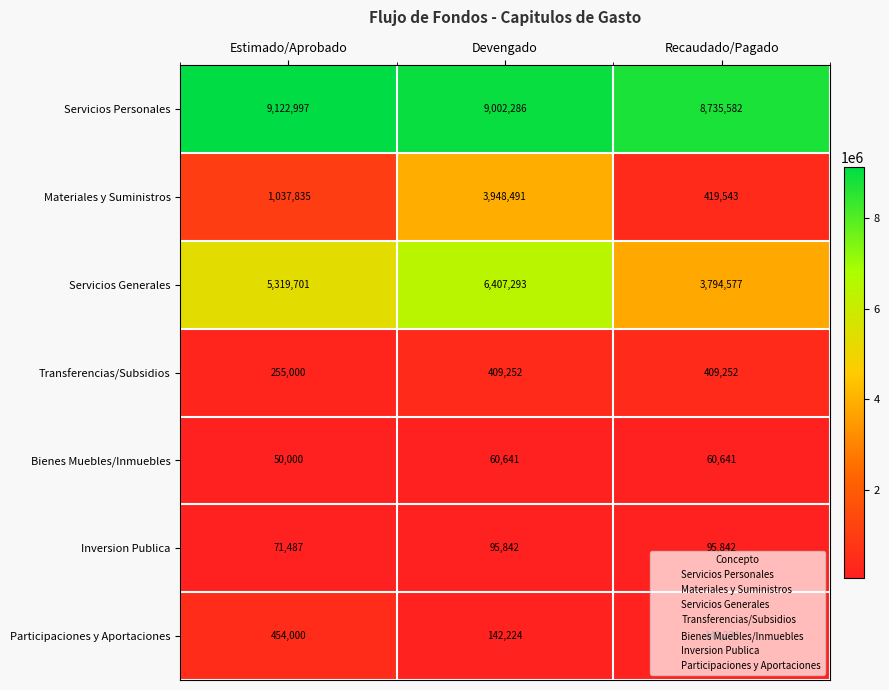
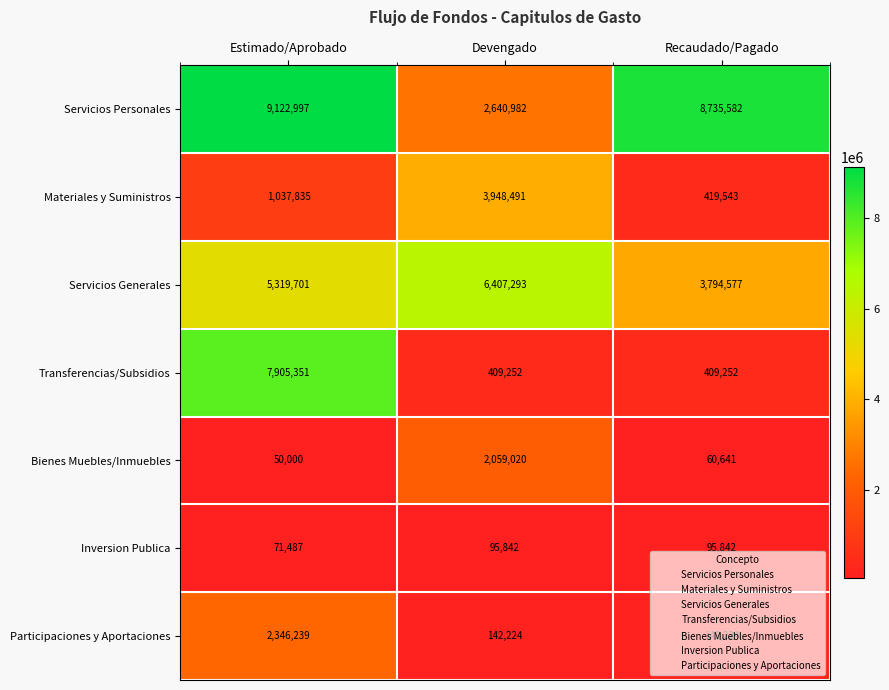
  {
    "Servicios Personales": {
      "Estimado/Aprobado": "9,122,997",
-     "Devengado": "9,002,286",
+     "Devengado": "2,640,982",
      "Recaudado/Pagado": "8,735,582"
    },
    "Materiales y Suministros": {
      "Estimado/Aprobado": "1,037,835",
      "Devengado": "3,948,491",
      "Recaudado/Pagado": "419,543"
    },
    "Servicios Generales": {
      "Estimado/Aprobado": "5,319,701",
      "Devengado": "6,407,293",
      "Recaudado/Pagado": "3,794,577"
    },
    "Transferencias/Subsidios": {
-     "Estimado/Aprobado": "255,000",
+     "Estimado/Aprobado": "7,905,351",
      "Devengado": "409,252",
      "Recaudado/Pagado": "409,252"
    },
    "Bienes Muebles/Inmuebles": {
      "Estimado/Aprobado": "50,000",
-     "Devengado": "60,641",
+     "Devengado": "2,059,020",
      "Recaudado/Pagado": "60,641"
    },
    "Inversion Publica": {
      "Estimado/Aprobado": "71,487",
      "Devengado": "95,842"
    },
    "Participaciones y Aportaciones": {
-     "Estimado/Aprobado": "454,000",
+     "Estimado/Aprobado": "2,346,239",
      "Devengado": "142,224"
    }
  }
